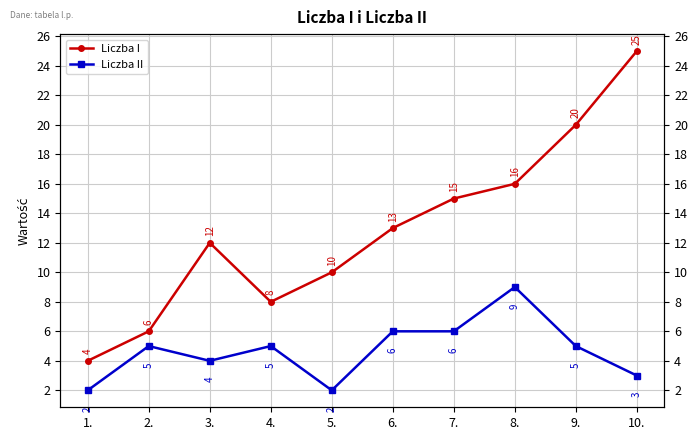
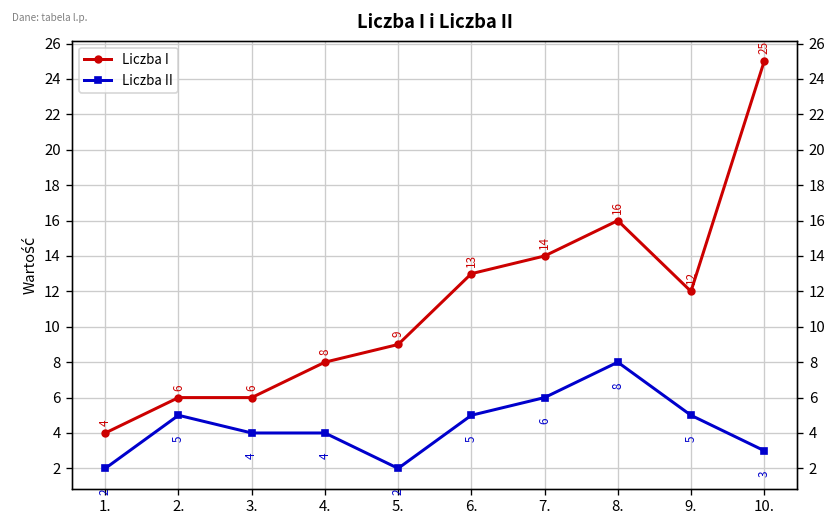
  {
    "Liczba I": {
      "1.": 4,
      "2.": 6,
-     "3.": 12,
+     "3.": 6,
      "4.": 8,
-     "5.": 10,
+     "5.": 9,
      "6.": 13,
-     "7.": 15,
+     "7.": 14,
      "8.": 16,
-     "9.": 20,
+     "9.": 12,
      "10.": 25
    },
    "Liczba II": {
      "1.": 2,
      "2.": 5,
      "3.": 4,
-     "4.": 5,
+     "4.": 4,
      "5.": 2,
-     "6.": 6,
+     "6.": 5,
      "7.": 6,
-     "8.": 9,
+     "8.": 8,
      "9.": 5,
      "10.": 3
    }
  }
